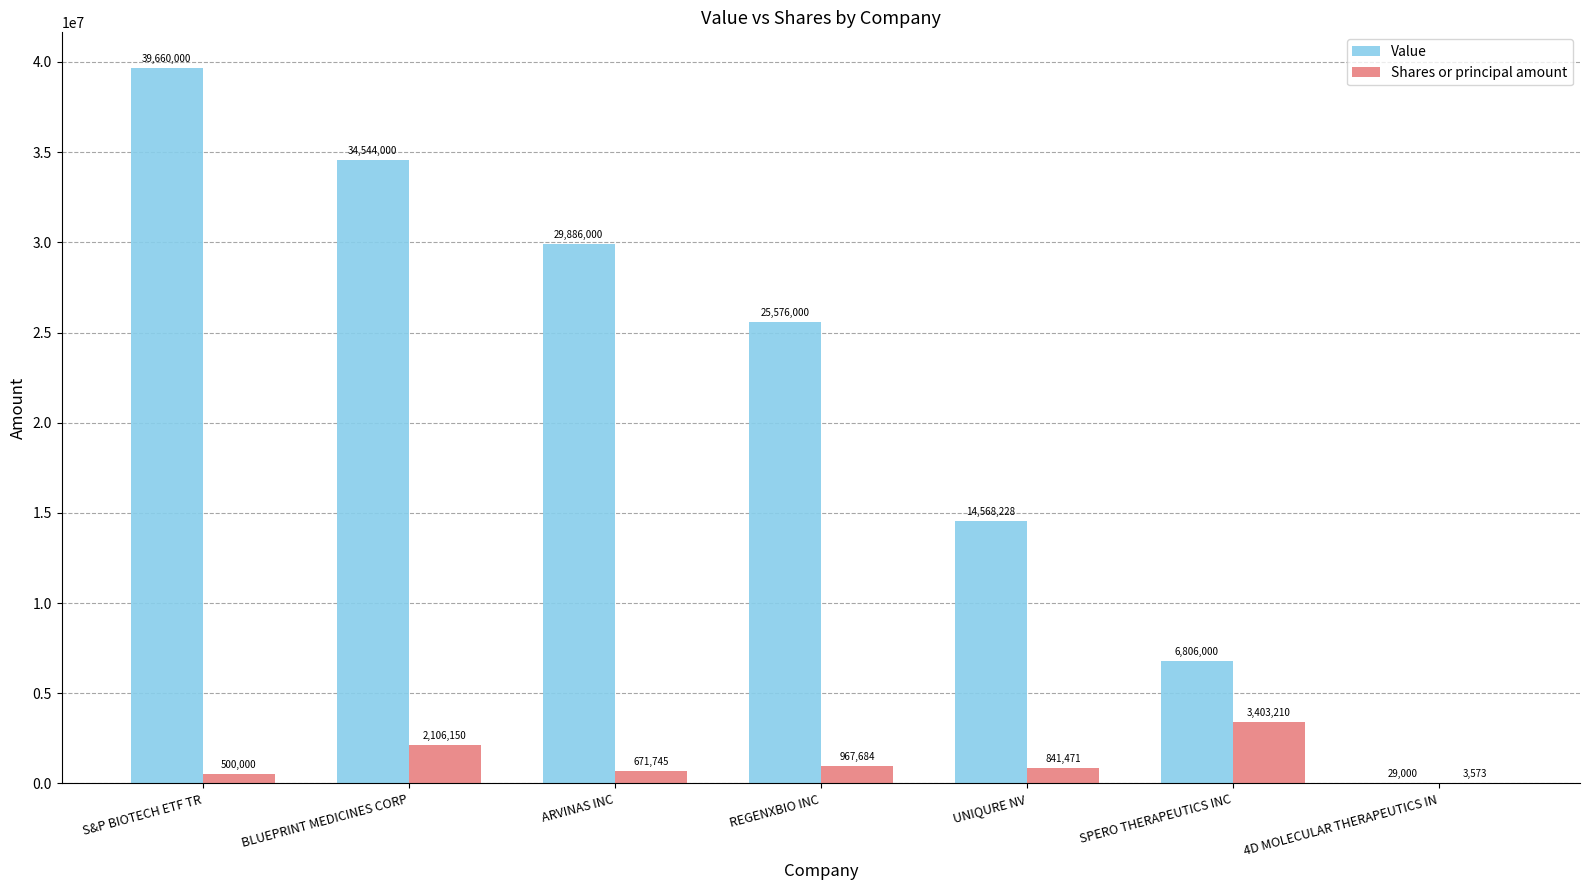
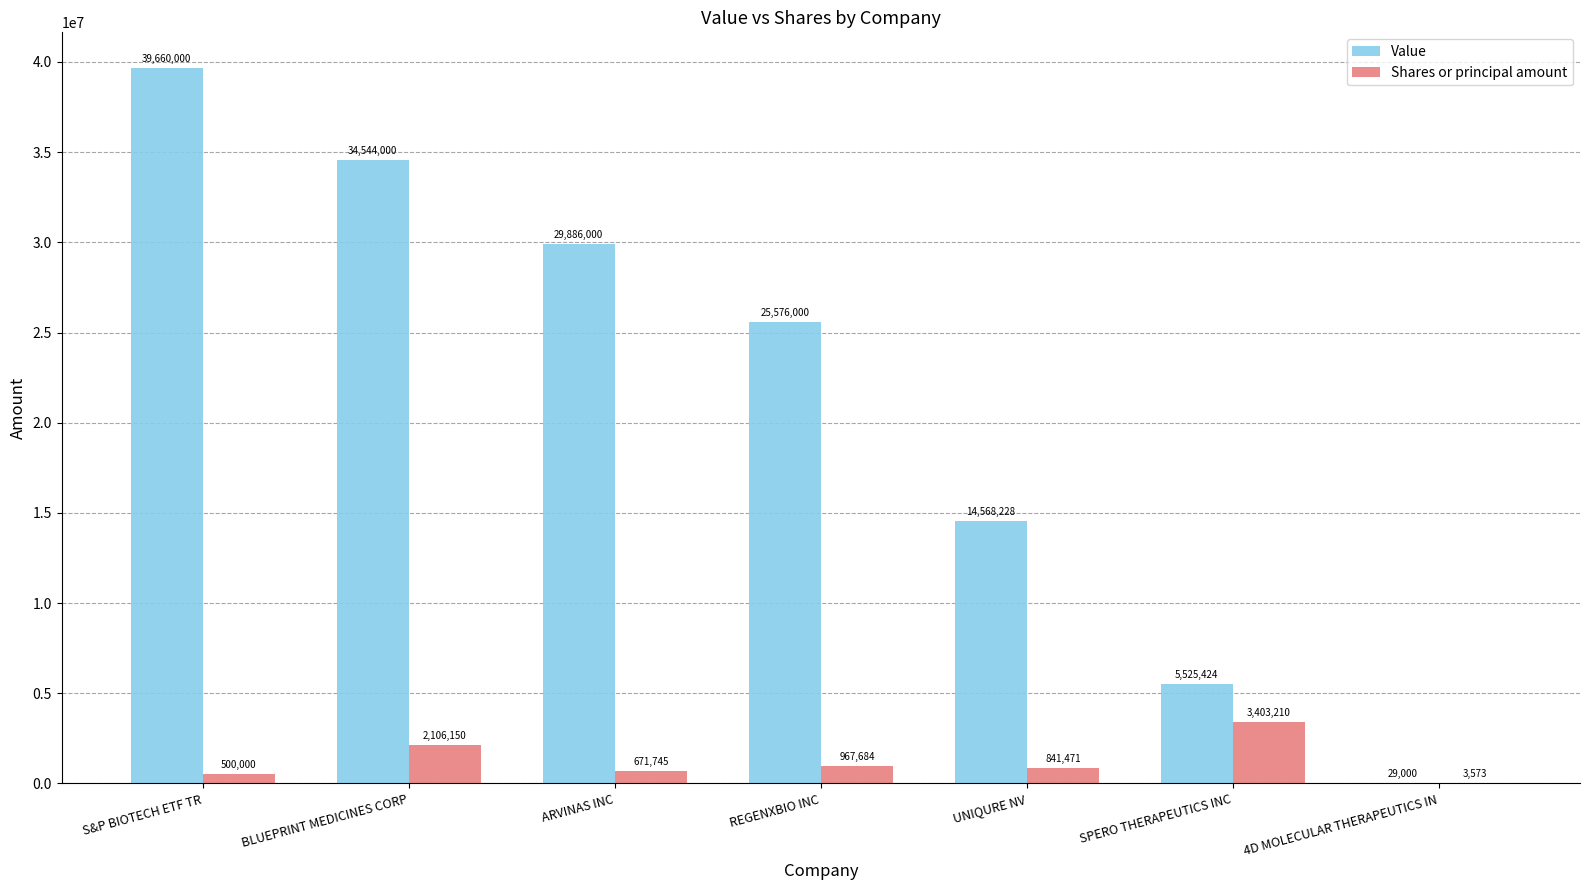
  {
    "Value": {
      "S&P BIOTECH ETF TR": "39,660,000",
      "BLUEPRINT MEDICINES CORP": "34,544,000",
      "ARVINAS INC": "29,886,000",
      "REGENXBIO INC": "25,576,000",
      "UNIQURE NV": "14,568,228",
-     "SPERO THERAPEUTICS INC": "6,806,000",
+     "SPERO THERAPEUTICS INC": "5,525,424",
      "4D MOLECULAR THERAPEUTICS IN": "29,000"
    },
    "Shares or principal amount": {
      "S&P BIOTECH ETF TR": "500,000",
      "BLUEPRINT MEDICINES CORP": "2,106,150",
      "ARVINAS INC": "671,745",
      "REGENXBIO INC": "967,684",
      "UNIQURE NV": "841,471",
      "SPERO THERAPEUTICS INC": "3,403,210",
      "4D MOLECULAR THERAPEUTICS IN": "3,573"
    }
  }
